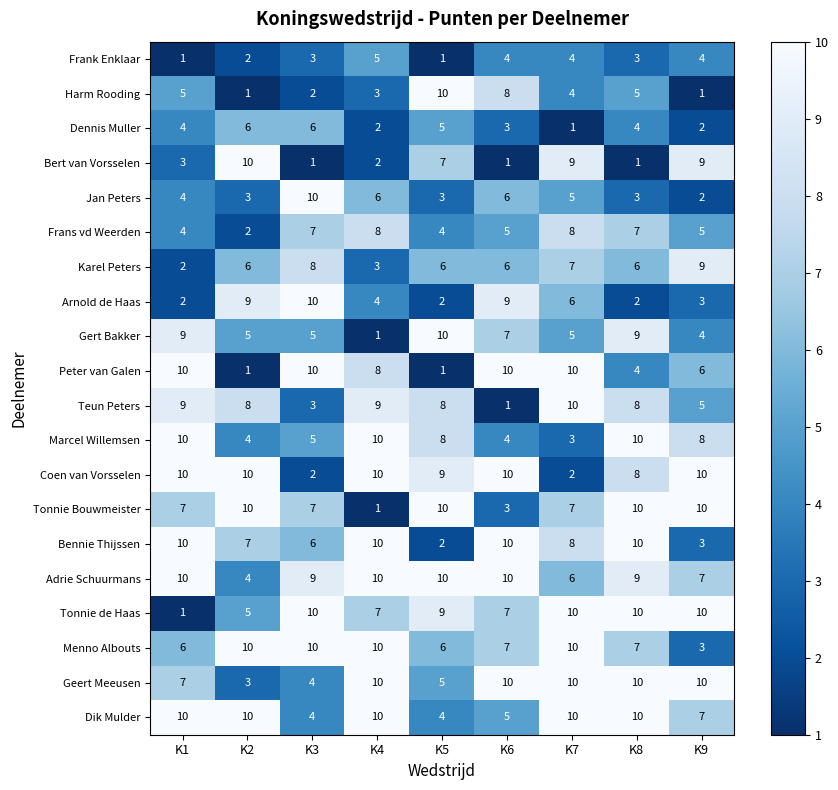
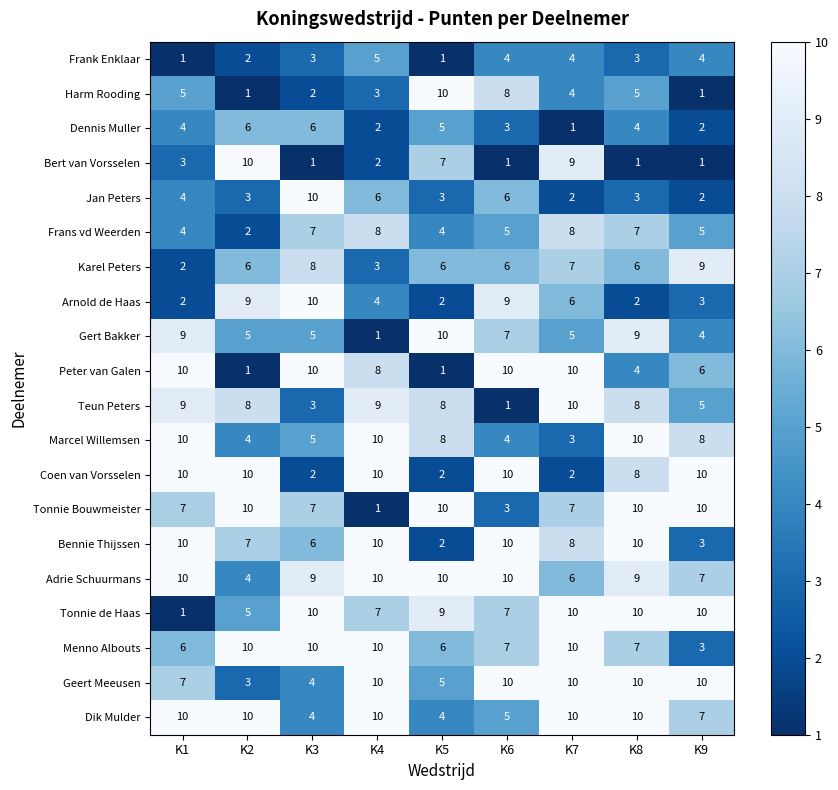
  {
    "Frank Enklaar": {
      "K1": 1,
      "K2": 2,
      "K3": 3,
      "K4": 5,
      "K5": 1,
      "K6": 4,
      "K7": 4,
      "K8": 3,
      "K9": 4
    },
    "Harm Rooding": {
      "K1": 5,
      "K2": 1,
      "K3": 2,
      "K4": 3,
      "K5": 10,
      "K6": 8,
      "K7": 4,
      "K8": 5,
      "K9": 1
    },
    "Dennis Muller": {
      "K1": 4,
      "K2": 6,
      "K3": 6,
      "K4": 2,
      "K5": 5,
      "K6": 3,
      "K7": 1,
      "K8": 4,
      "K9": 2
    },
    "Bert van Vorsselen": {
      "K1": 3,
      "K2": 10,
      "K3": 1,
      "K4": 2,
      "K5": 7,
      "K6": 1,
      "K7": 9,
      "K8": 1,
-     "K9": 9
+     "K9": 1
    },
    "Jan Peters": {
      "K1": 4,
      "K2": 3,
      "K3": 10,
      "K4": 6,
      "K5": 3,
      "K6": 6,
-     "K7": 5,
+     "K7": 2,
      "K8": 3,
      "K9": 2
    },
    "Frans vd Weerden": {
      "K1": 4,
      "K2": 2,
      "K3": 7,
      "K4": 8,
      "K5": 4,
      "K6": 5,
      "K7": 8,
      "K8": 7,
      "K9": 5
    },
    "Karel Peters": {
      "K1": 2,
      "K2": 6,
      "K3": 8,
      "K4": 3,
      "K5": 6,
      "K6": 6,
      "K7": 7,
      "K8": 6,
      "K9": 9
    },
    "Arnold de Haas": {
      "K1": 2,
      "K2": 9,
      "K3": 10,
      "K4": 4,
      "K5": 2,
      "K6": 9,
      "K7": 6,
      "K8": 2,
      "K9": 3
    },
    "Gert Bakker": {
      "K1": 9,
      "K2": 5,
      "K3": 5,
      "K4": 1,
      "K5": 10,
      "K6": 7,
      "K7": 5,
      "K8": 9,
      "K9": 4
    },
    "Peter van Galen": {
      "K1": 10,
      "K2": 1,
      "K3": 10,
      "K4": 8,
      "K5": 1,
      "K6": 10,
      "K7": 10,
      "K8": 4,
      "K9": 6
    },
    "Teun Peters": {
      "K1": 9,
      "K2": 8,
      "K3": 3,
      "K4": 9,
      "K5": 8,
      "K6": 1,
      "K7": 10,
      "K8": 8,
      "K9": 5
    },
    "Marcel Willemsen": {
      "K1": 10,
      "K2": 4,
      "K3": 5,
      "K4": 10,
      "K5": 8,
      "K6": 4,
      "K7": 3,
      "K8": 10,
      "K9": 8
    },
    "Coen van Vorsselen": {
      "K1": 10,
      "K2": 10,
      "K3": 2,
      "K4": 10,
-     "K5": 9,
+     "K5": 2,
      "K6": 10,
      "K7": 2,
      "K8": 8,
      "K9": 10
    },
    "Tonnie Bouwmeister": {
      "K1": 7,
      "K2": 10,
      "K3": 7,
      "K4": 1,
      "K5": 10,
      "K6": 3,
      "K7": 7,
      "K8": 10,
      "K9": 10
    },
    "Bennie Thijssen": {
      "K1": 10,
      "K2": 7,
      "K3": 6,
      "K4": 10,
      "K5": 2,
      "K6": 10,
      "K7": 8,
      "K8": 10,
      "K9": 3
    },
    "Adrie Schuurmans": {
      "K1": 10,
      "K2": 4,
      "K3": 9,
      "K4": 10,
      "K5": 10,
      "K6": 10,
      "K7": 6,
      "K8": 9,
      "K9": 7
    },
    "Tonnie de Haas": {
      "K1": 1,
      "K2": 5,
      "K3": 10,
      "K4": 7,
      "K5": 9,
      "K6": 7,
      "K7": 10,
      "K8": 10,
      "K9": 10
    },
    "Menno Albouts": {
      "K1": 6,
      "K2": 10,
      "K3": 10,
      "K4": 10,
      "K5": 6,
      "K6": 7,
      "K7": 10,
      "K8": 7,
      "K9": 3
    },
    "Geert Meeusen": {
      "K1": 7,
      "K2": 3,
      "K3": 4,
      "K4": 10,
      "K5": 5,
      "K6": 10,
      "K7": 10,
      "K8": 10,
      "K9": 10
    },
    "Dik Mulder": {
      "K1": 10,
      "K2": 10,
      "K3": 4,
      "K4": 10,
      "K5": 4,
      "K6": 5,
      "K7": 10,
      "K8": 10,
      "K9": 7
    }
  }
